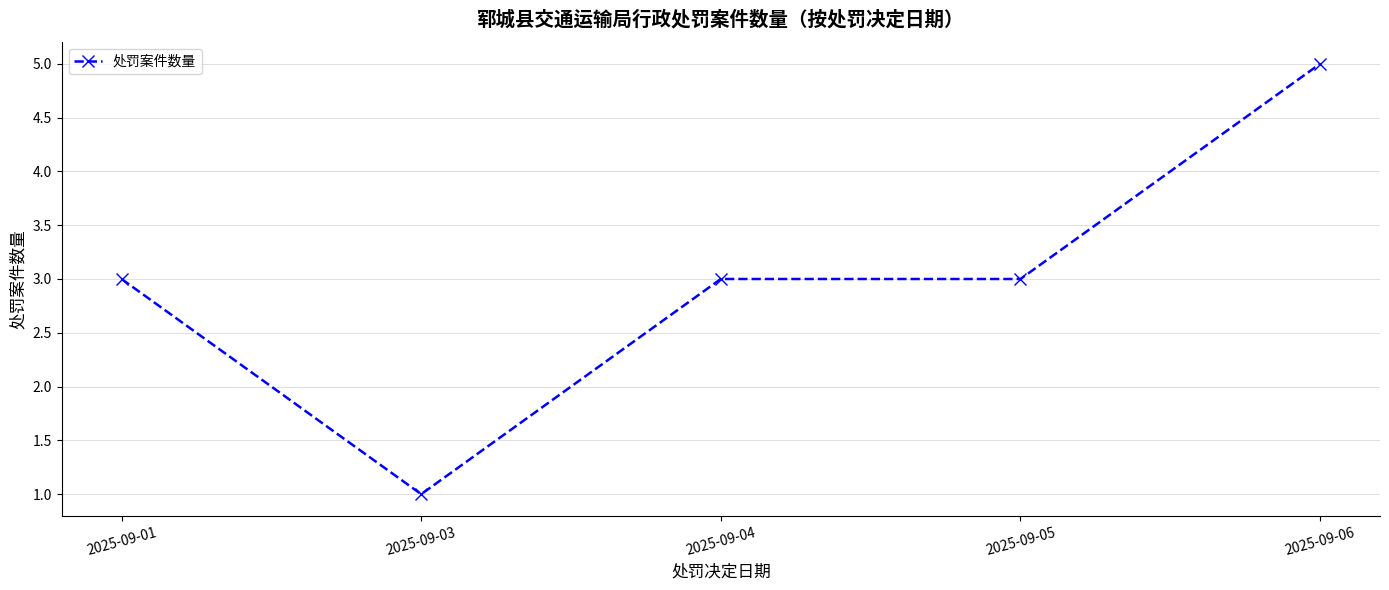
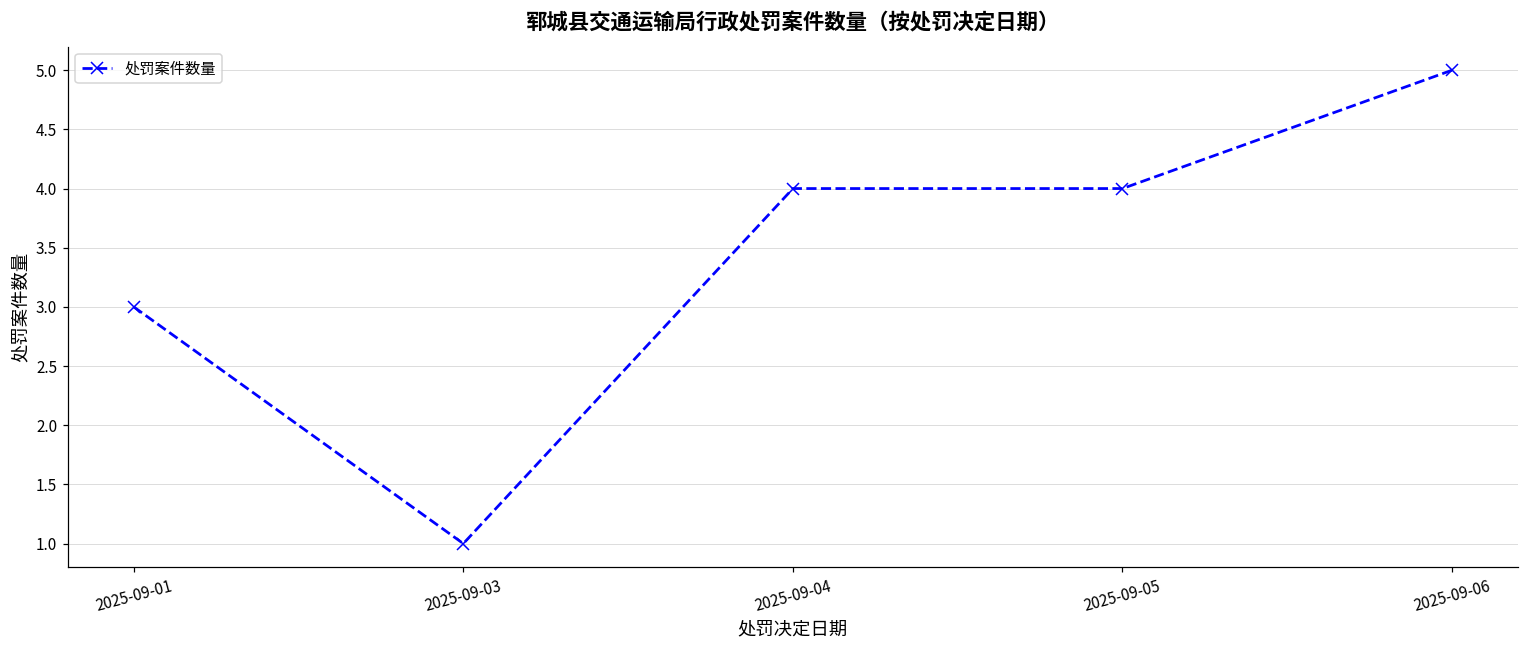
  {
    "2025-09-01": 3,
    "2025-09-03": 1,
-   "2025-09-04": 3,
-   "2025-09-05": 3,
+   "2025-09-04": 4,
+   "2025-09-05": 4,
    "2025-09-06": 5
  }
